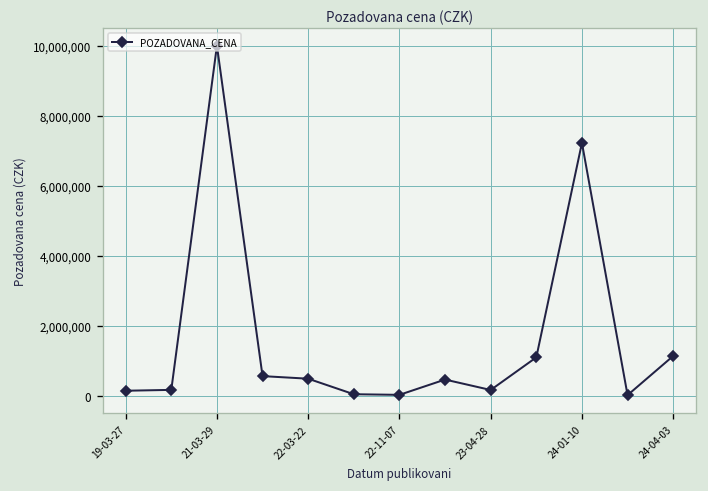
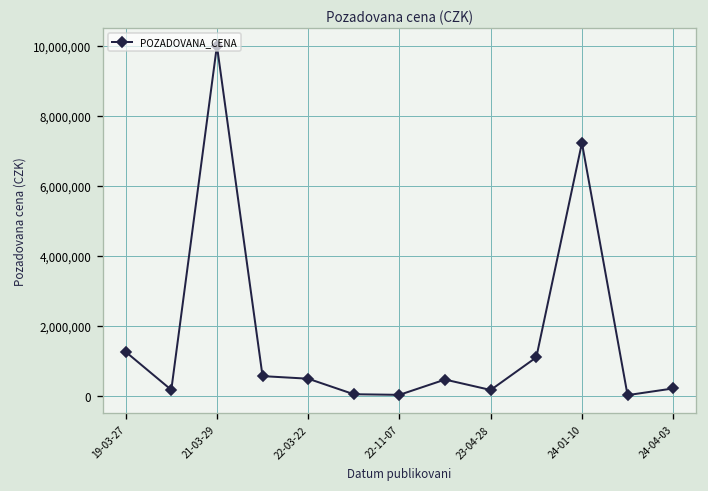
  {
-   "19-03-27": "100,000",
+   "19-03-27": "1,300,000",
    "22-03-22": "500,000",
    "22-11-07": "0",
    "23-04-28": "200,000",
    "24-01-10": "7,200,000",
-   "24-04-03": "1,100,000"
+   "24-04-03": "200,000"
  }
